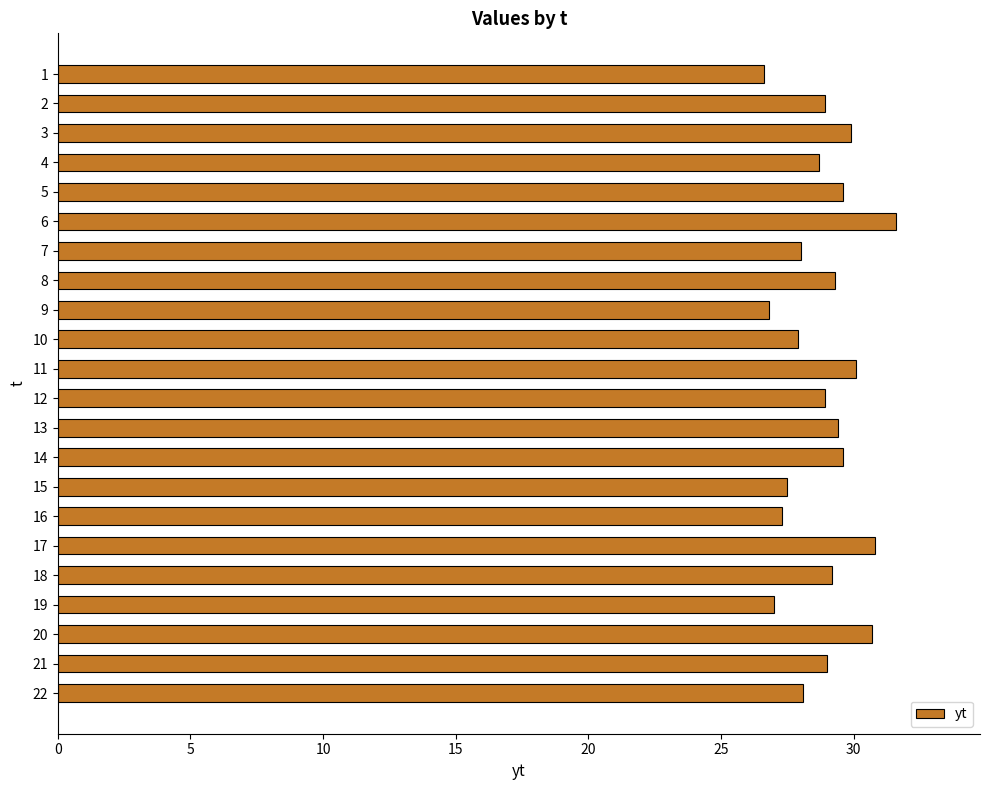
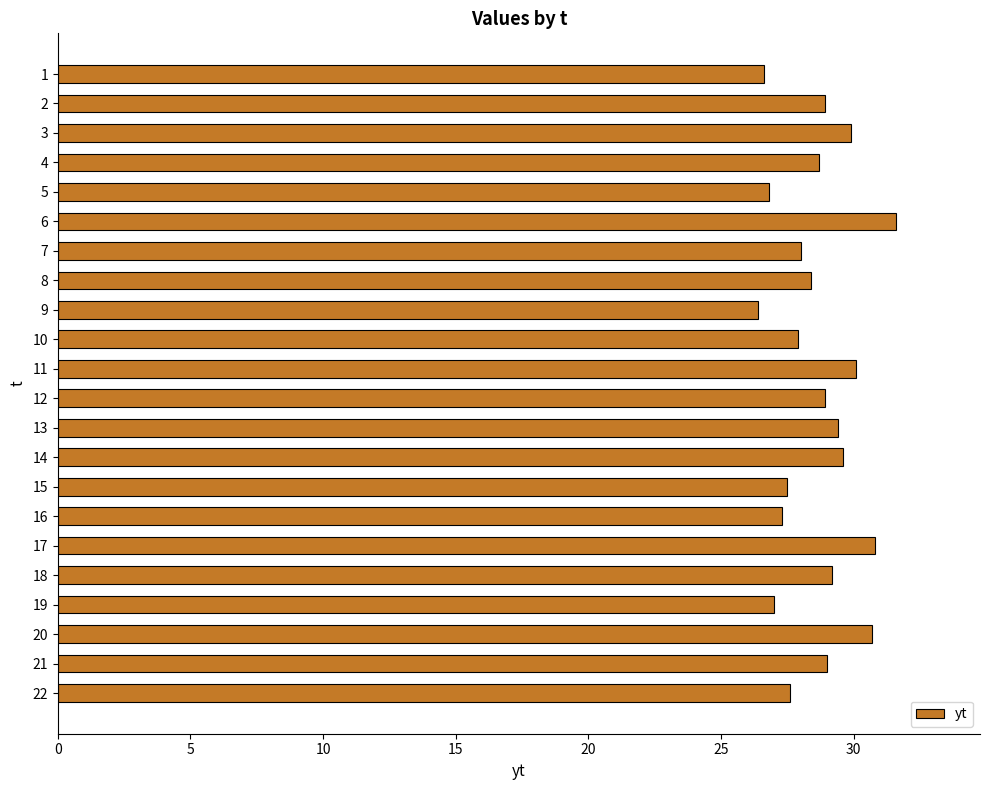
  {
    "1": 26.6,
    "2": 28.9,
    "3": 29.9,
    "4": 28.7,
-   "5": 29.6,
+   "5": 26.8,
    "6": 31.6,
    "7": 28.0,
-   "8": 29.3,
-   "9": 26.8,
+   "8": 28.4,
+   "9": 26.4,
    "10": 27.9,
    "11": 30.1,
    "12": 28.9,
    "13": 29.4,
    "14": 29.6,
    "15": 27.5,
    "16": 27.3,
    "17": 30.8,
    "18": 29.2,
    "19": 27.0,
    "20": 30.7,
    "21": 29.0,
-   "22": 28.1
+   "22": 27.6
  }
